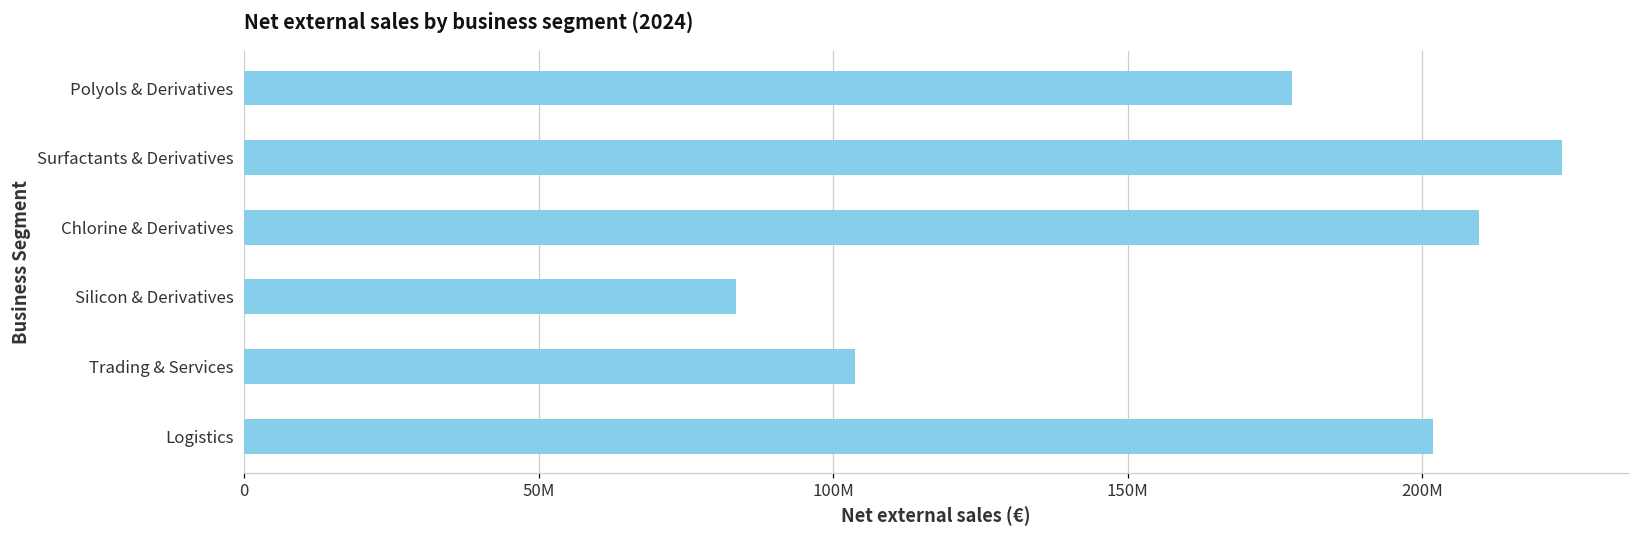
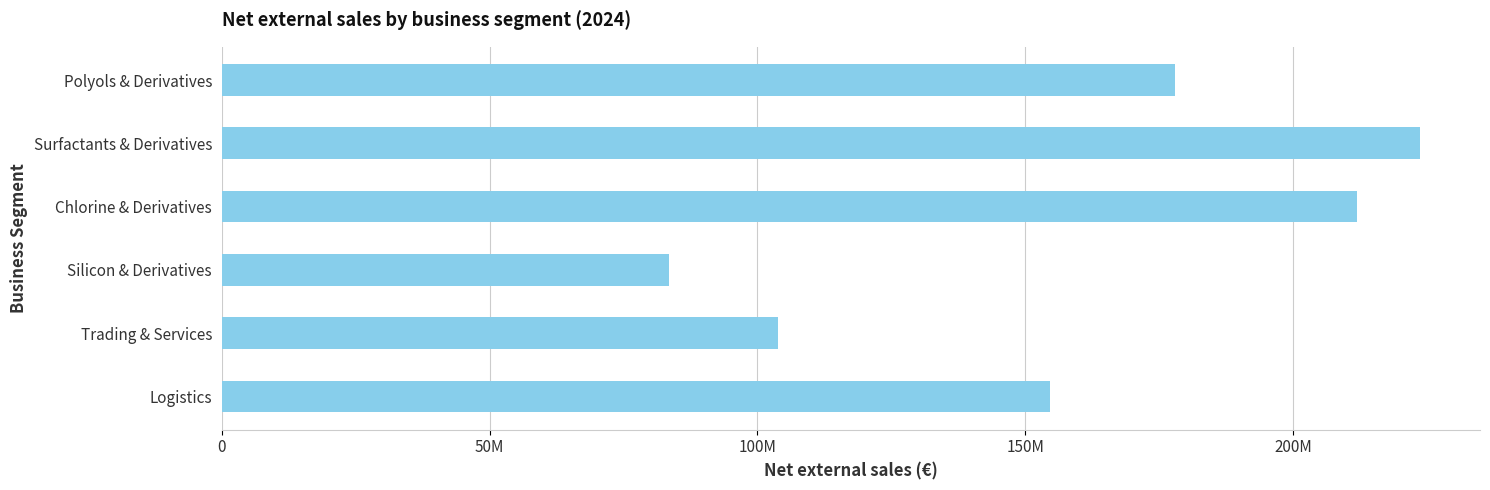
  {
    "Polyols & Derivatives": 178000000,
    "Surfactants & Derivatives": 224000000,
-   "Chlorine & Derivatives": 210000000,
+   "Chlorine & Derivatives": 212000000,
    "Silicon & Derivatives": 83000000,
    "Trading & Services": 104000000,
-   "Logistics": 202000000
+   "Logistics": 155000000
  }
